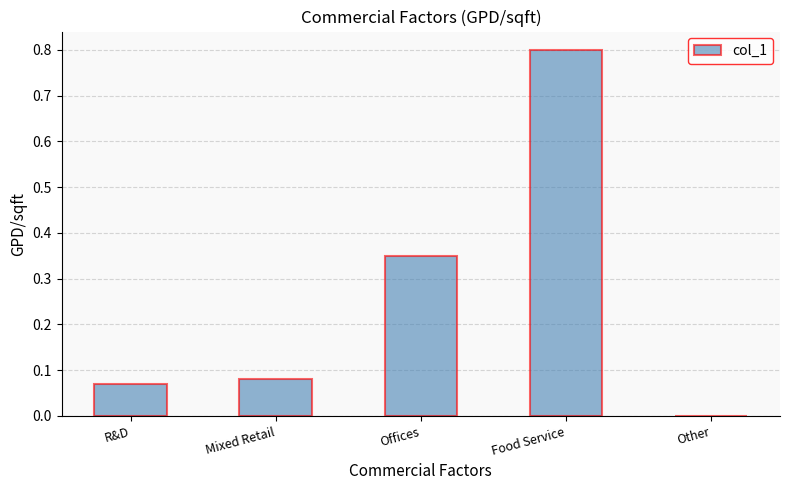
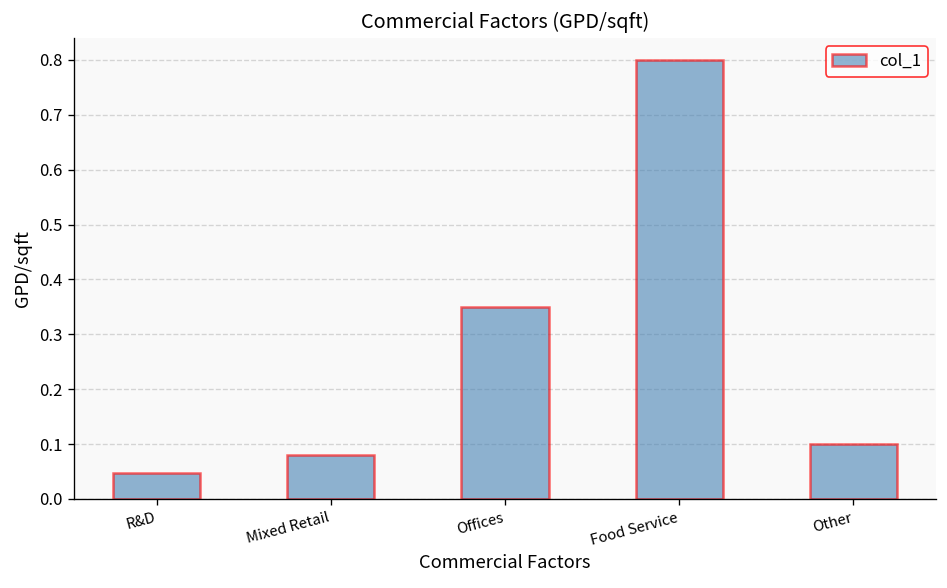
  {
-   "R&D": 0.07,
+   "R&D": 0.05,
    "Mixed Retail": 0.08,
    "Offices": 0.35,
    "Food Service": 0.80,
-   "Other": 0.0
+   "Other": 0.1
  }
